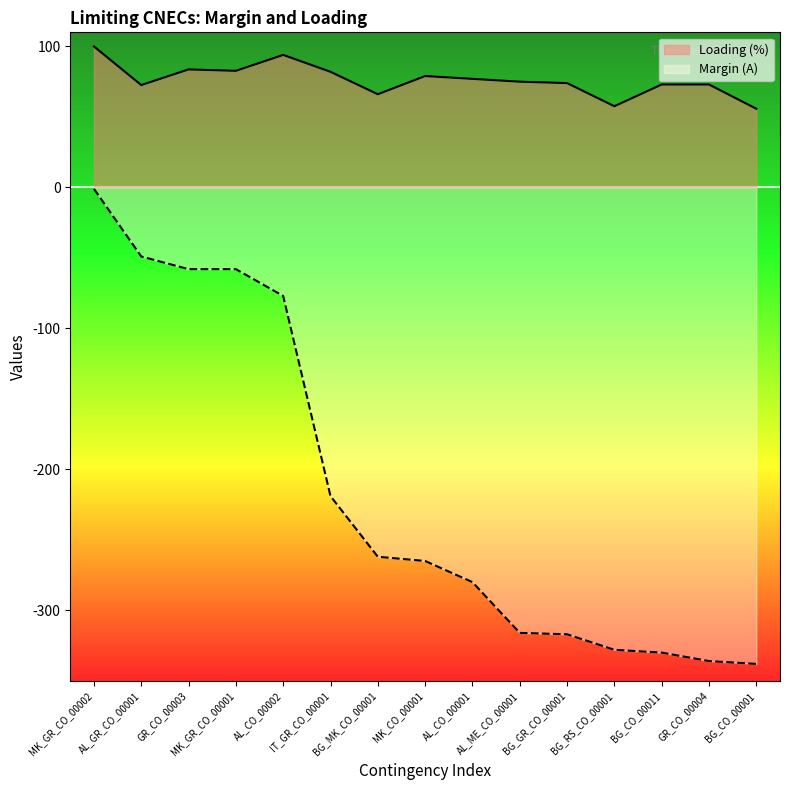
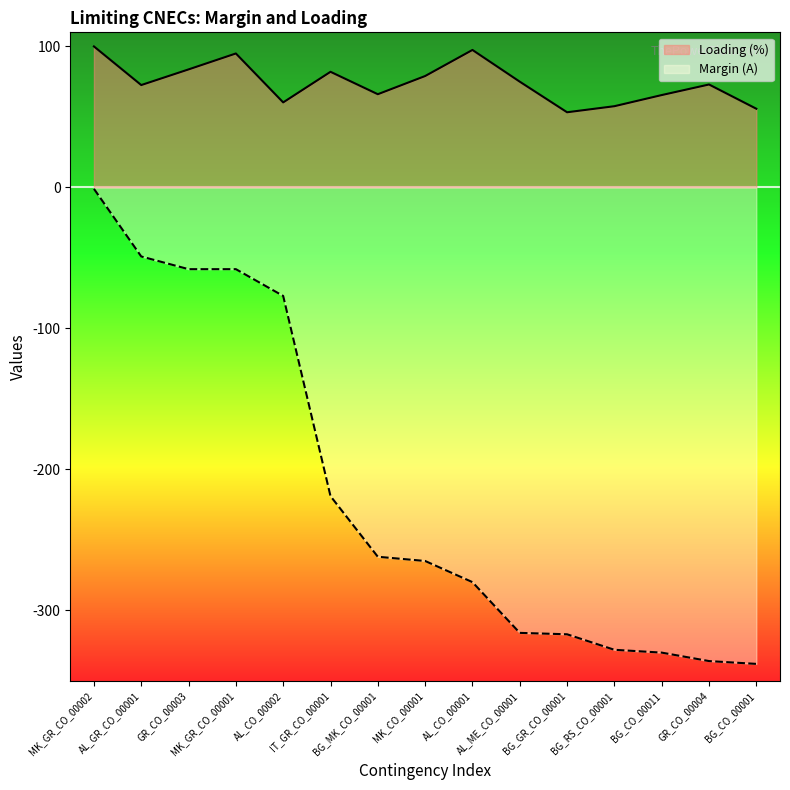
  {
    "Loading (%)": {
      "MK_GR_CO_00002": 100,
      "AL_GR_CO_00001": 73,
      "GR_CO_00003": 84,
-     "MK_GR_CO_00001": 83,
-     "AL_CO_00002": 94,
+     "MK_GR_CO_00001": 95,
+     "AL_CO_00002": 60,
      "IT_GR_CO_00001": 82,
      "BG_MK_CO_00001": 66,
      "MK_CO_00001": 79,
-     "AL_CO_00001": 77,
+     "AL_CO_00001": 98,
      "AL_ME_CO_00001": 75,
-     "BG_GR_CO_00001": 74,
+     "BG_GR_CO_00001": 53,
      "BG_RS_CO_00001": 58,
-     "BG_CO_00011": 73,
+     "BG_CO_00011": 66,
      "GR_CO_00004": 73,
      "BG_CO_00001": 56
    }
  }
